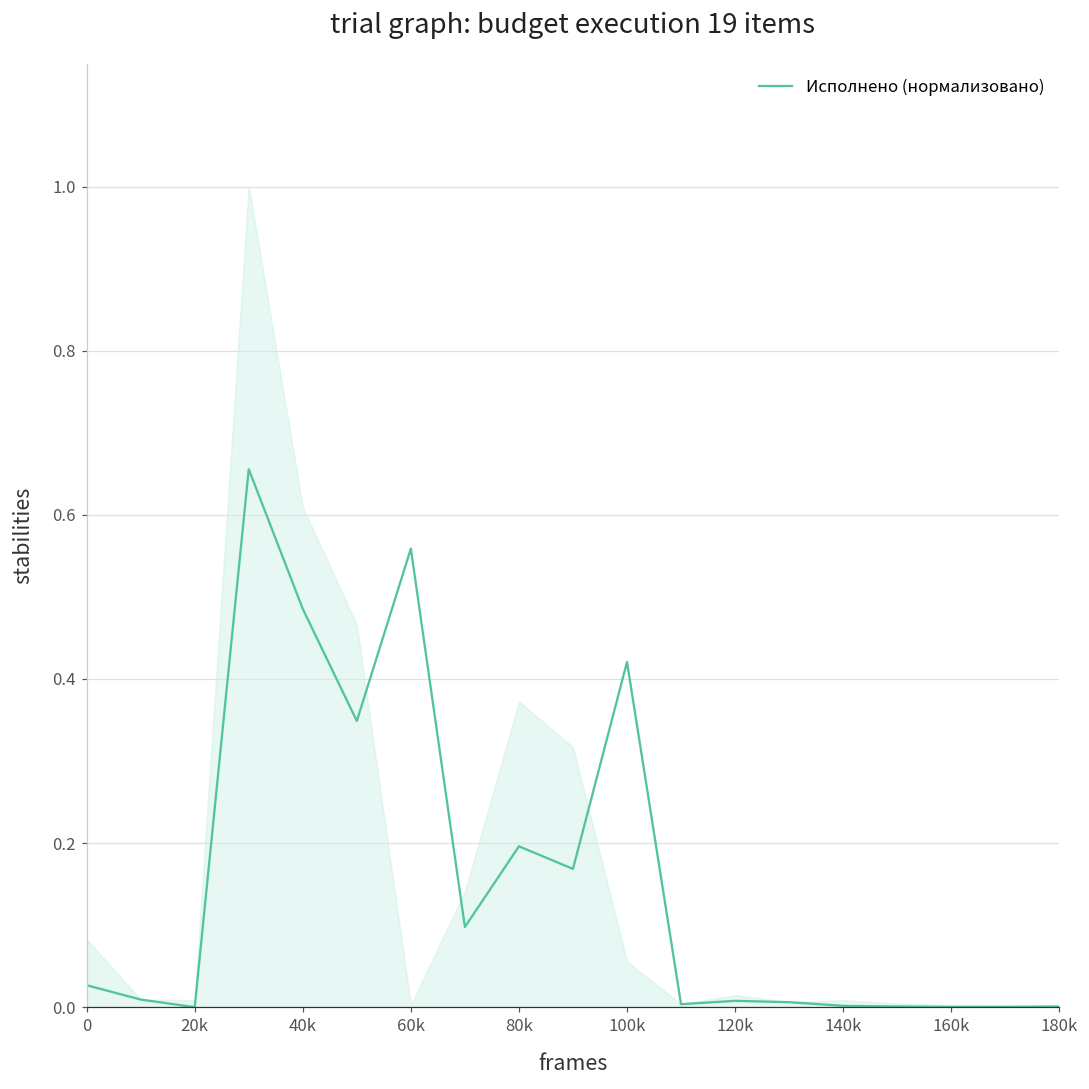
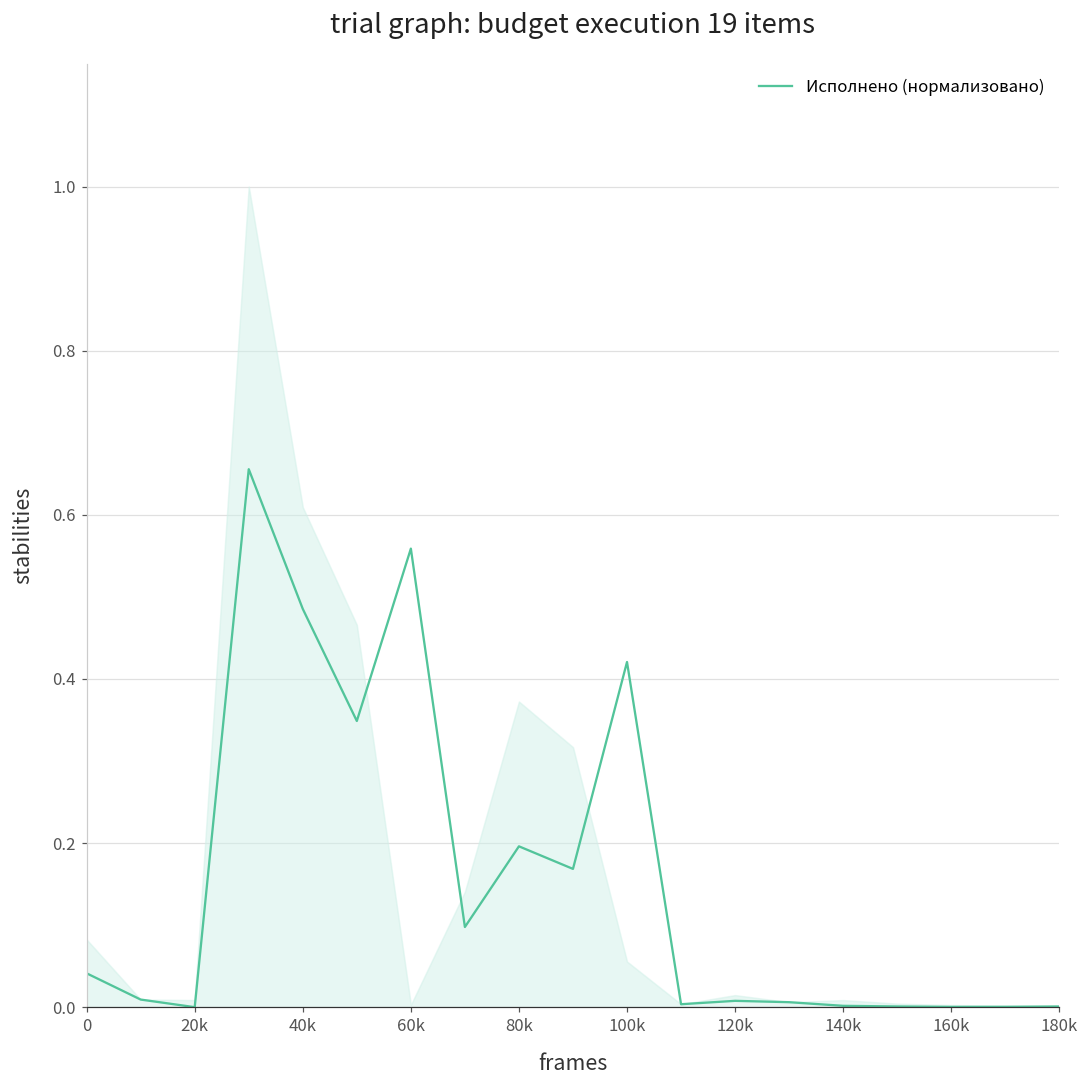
  {
    "Исполнено (нормализовано)": {
-     "0": 0.03,
+     "0": 0.04,
      "20k": 0.00,
      "40k": 0.49,
      "60k": 0.56,
      "80k": 0.20,
      "100k": 0.42,
      "120k": 0.01,
      "140k": 0.00
    }
  }
